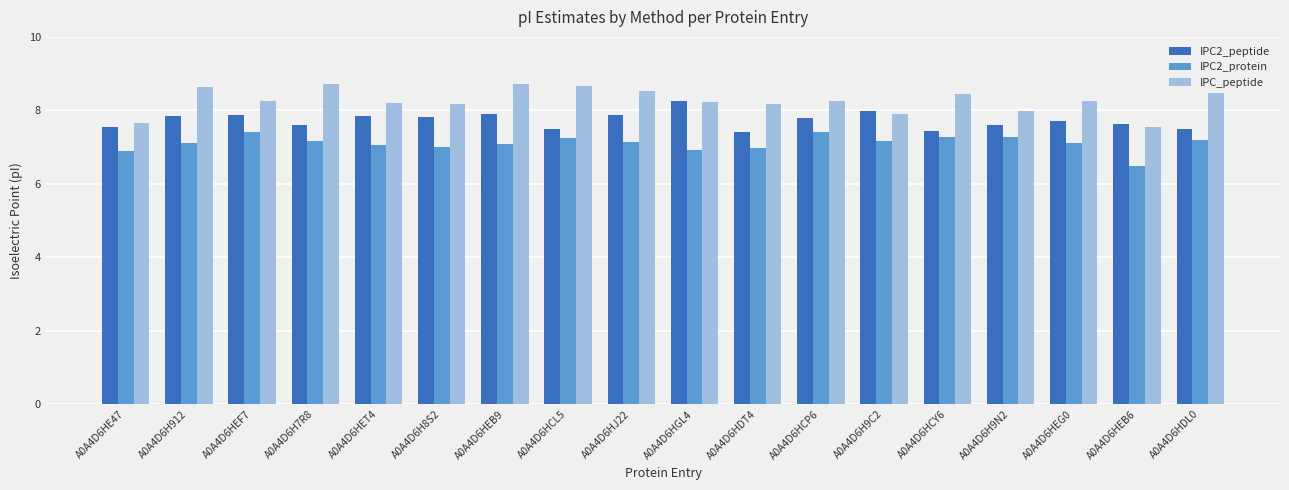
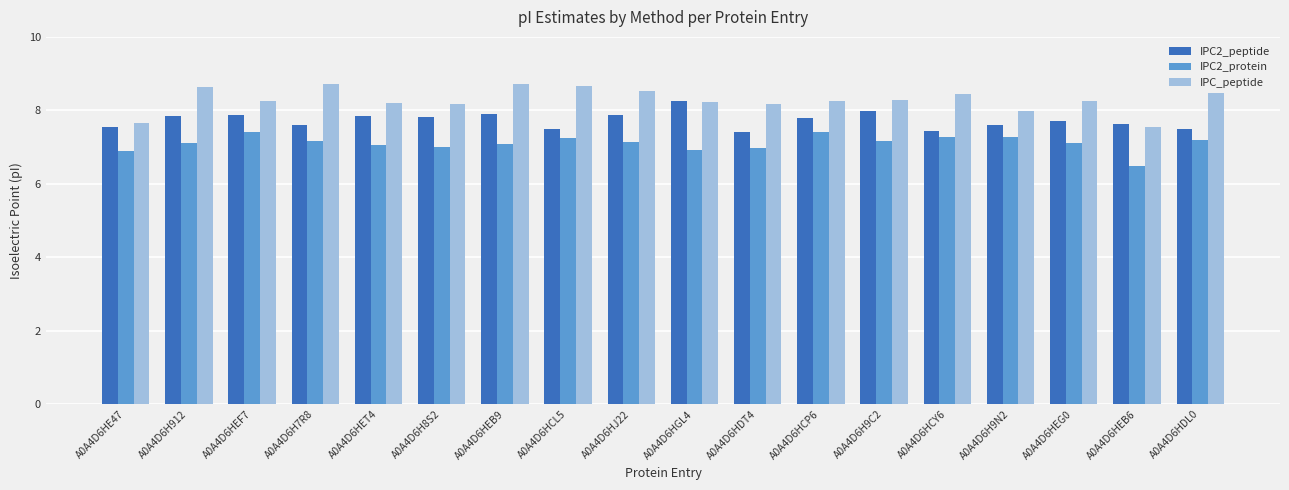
  {
    "IPC_peptide": {
      "A0A4D6HE47": 7.7,
      "A0A4D6H912": 8.6,
      "A0A4D6HEF7": 8.2,
      "A0A4D6H7R8": 8.7,
      "A0A4D6HET4": 8.2,
      "A0A4D6H8S2": 8.2,
      "A0A4D6HEB9": 8.7,
      "A0A4D6HCL5": 8.7,
      "A0A4D6HJ22": 8.5,
      "A0A4D6HGL4": 8.2,
      "A0A4D6HDT4": 8.2,
      "A0A4D6HCP6": 8.3,
-     "A0A4D6H9C2": 7.9,
+     "A0A4D6H9C2": 8.3,
      "A0A4D6HCY6": 8.4,
      "A0A4D6H9N2": 8.0,
      "A0A4D6HEG0": 8.3,
      "A0A4D6HEB6": 7.6,
      "A0A4D6HDL0": 8.5
    }
  }
